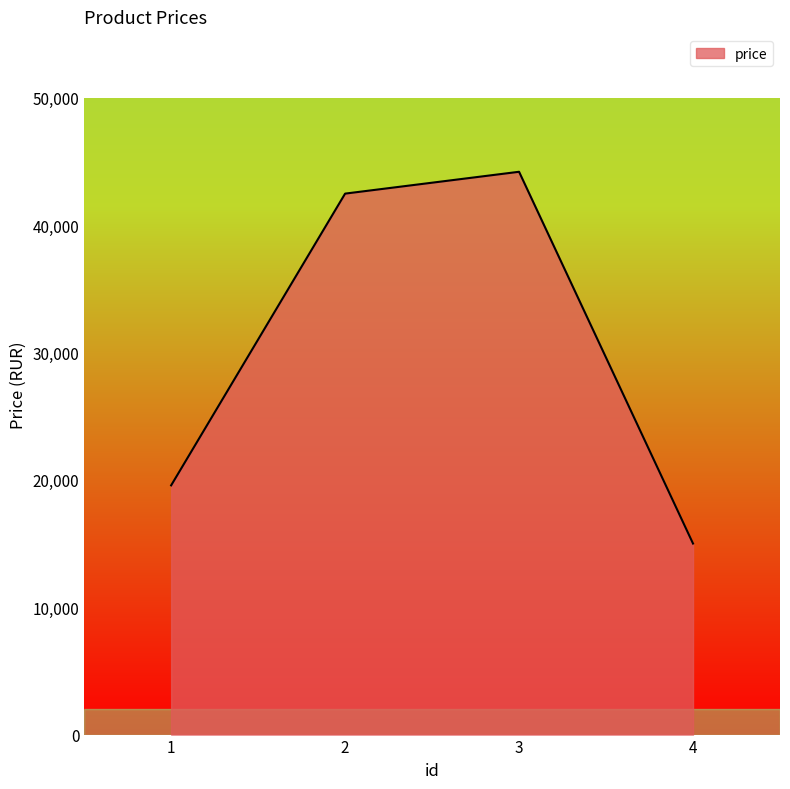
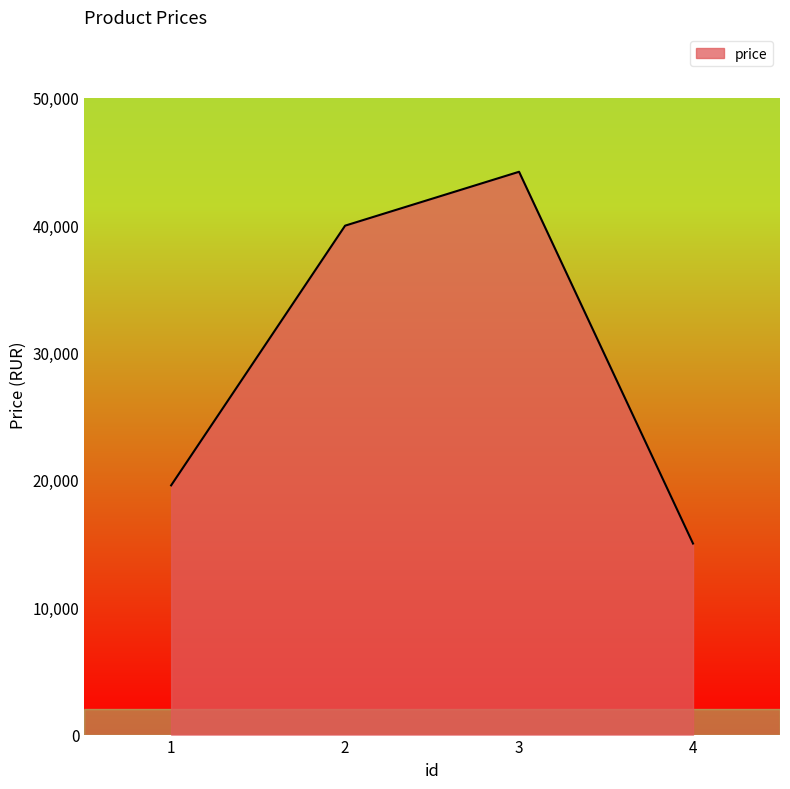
  {
    "1": "19,600",
-   "2": "42,500",
+   "2": "40,000",
    "3": "44,200",
    "4": "15,000"
  }
